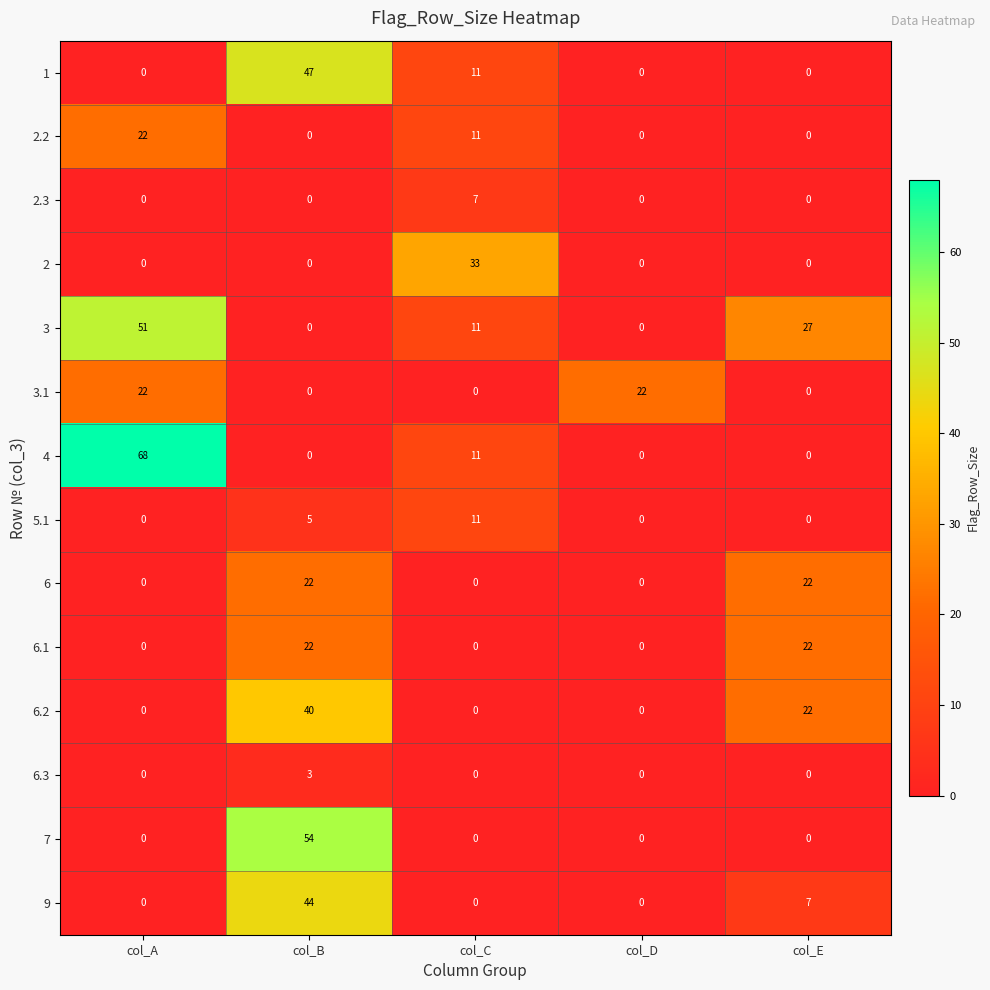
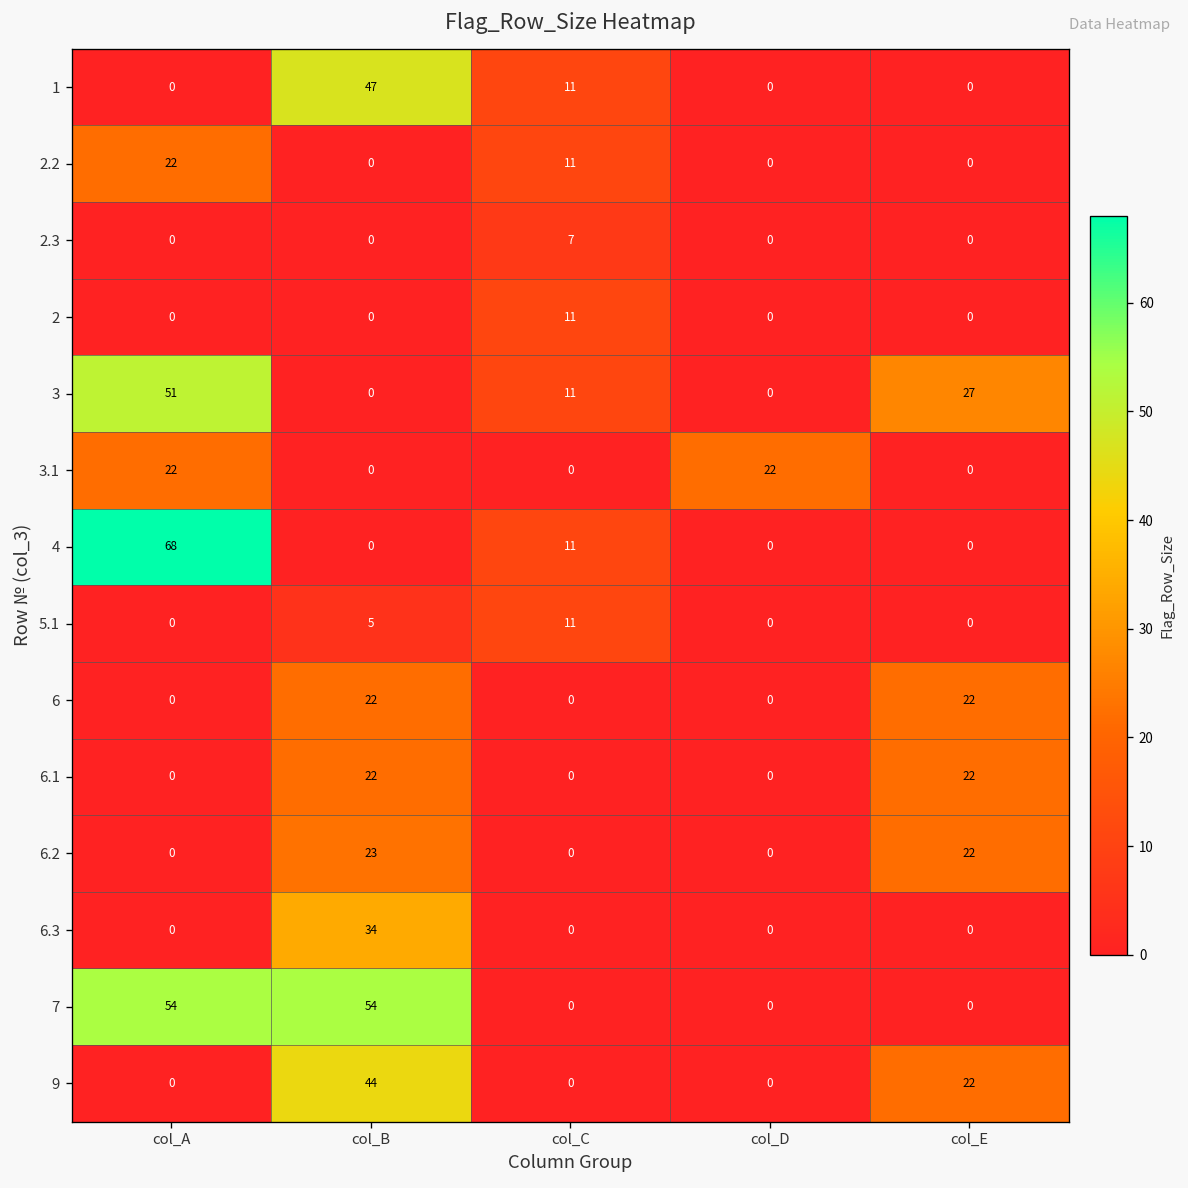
  {
    "1": {
      "col_A": 0,
      "col_B": 47,
      "col_C": 11,
      "col_D": 0,
      "col_E": 0
    },
    "2.2": {
      "col_A": 22,
      "col_B": 0,
      "col_C": 11,
      "col_D": 0,
      "col_E": 0
    },
    "2.3": {
      "col_A": 0,
      "col_B": 0,
      "col_C": 7,
      "col_D": 0,
      "col_E": 0
    },
    "2": {
      "col_A": 0,
      "col_B": 0,
-     "col_C": 33,
+     "col_C": 11,
      "col_D": 0,
      "col_E": 0
    },
    "3": {
      "col_A": 51,
      "col_B": 0,
      "col_C": 11,
      "col_D": 0,
      "col_E": 27
    },
    "3.1": {
      "col_A": 22,
      "col_B": 0,
      "col_C": 0,
      "col_D": 22,
      "col_E": 0
    },
    "4": {
      "col_A": 68,
      "col_B": 0,
      "col_C": 11,
      "col_D": 0,
      "col_E": 0
    },
    "5.1": {
      "col_A": 0,
      "col_B": 5,
      "col_C": 11,
      "col_D": 0,
      "col_E": 0
    },
    "6": {
      "col_A": 0,
      "col_B": 22,
      "col_C": 0,
      "col_D": 0,
      "col_E": 22
    },
    "6.1": {
      "col_A": 0,
      "col_B": 22,
      "col_C": 0,
      "col_D": 0,
      "col_E": 22
    },
    "6.2": {
      "col_A": 0,
-     "col_B": 40,
+     "col_B": 23,
      "col_C": 0,
      "col_D": 0,
      "col_E": 22
    },
    "6.3": {
      "col_A": 0,
-     "col_B": 3,
+     "col_B": 34,
      "col_C": 0,
      "col_D": 0,
      "col_E": 0
    },
    "7": {
-     "col_A": 0,
+     "col_A": 54,
      "col_B": 54,
      "col_C": 0,
      "col_D": 0,
      "col_E": 0
    },
    "9": {
      "col_A": 0,
      "col_B": 44,
      "col_C": 0,
      "col_D": 0,
-     "col_E": 7
+     "col_E": 22
    }
  }
